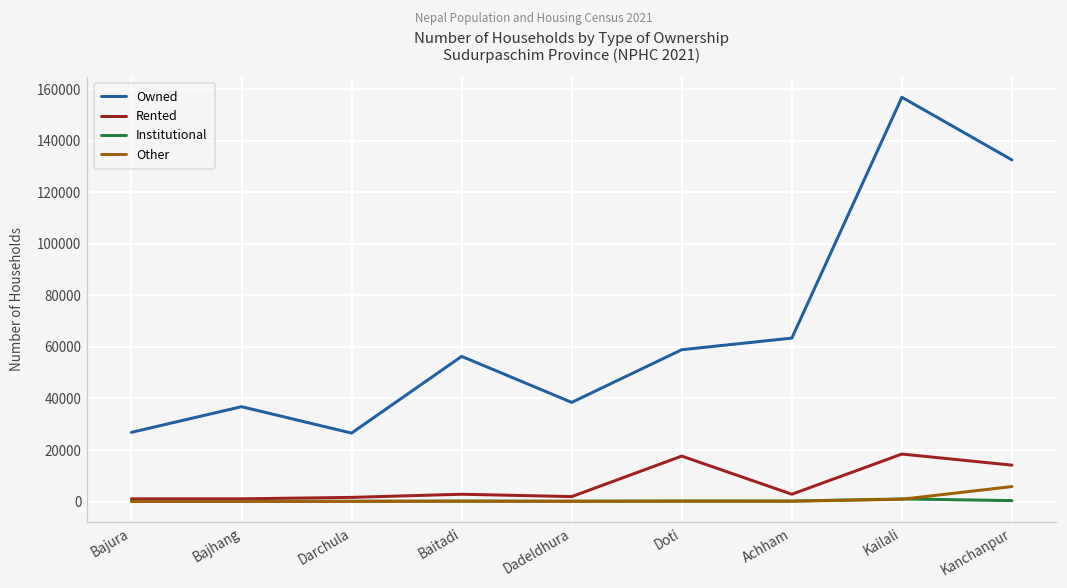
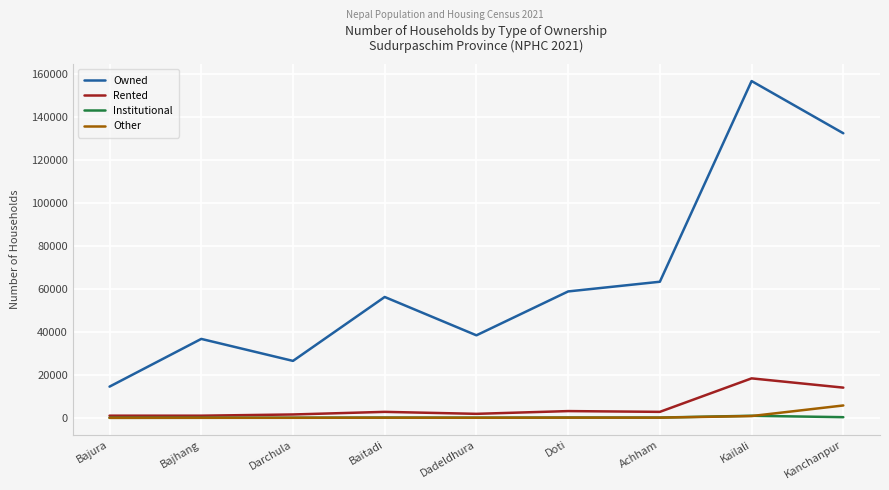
  {
    "Owned": {
-     "Bajura": 27000,
+     "Bajura": 15000,
      "Bajhang": 37000,
      "Darchula": 27000,
      "Baitadi": 56000,
      "Dadeldhura": 38000,
      "Doti": 59000,
      "Achham": 63000,
      "Kailali": 157000,
      "Kanchanpur": 133000
    },
    "Rented": {
      "Darchula": 2000,
      "Baitadi": 3000,
      "Dadeldhura": 2000,
-     "Doti": 18000,
+     "Doti": 3000,
      "Achham": 3000,
      "Kailali": 18000,
      "Kanchanpur": 14000
    },
    "Institutional": {
      "Kanchanpur": 0
    },
    "Other": {
      "Kanchanpur": 6000
    }
  }
